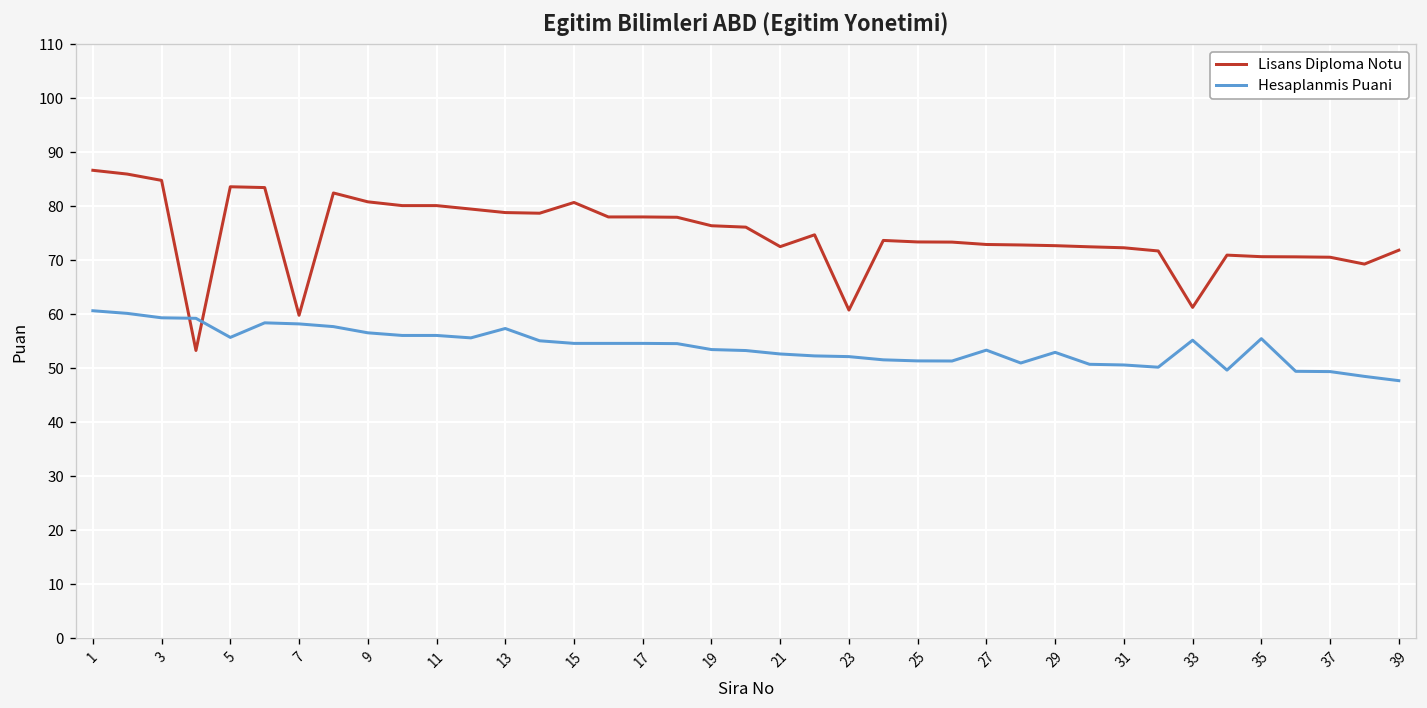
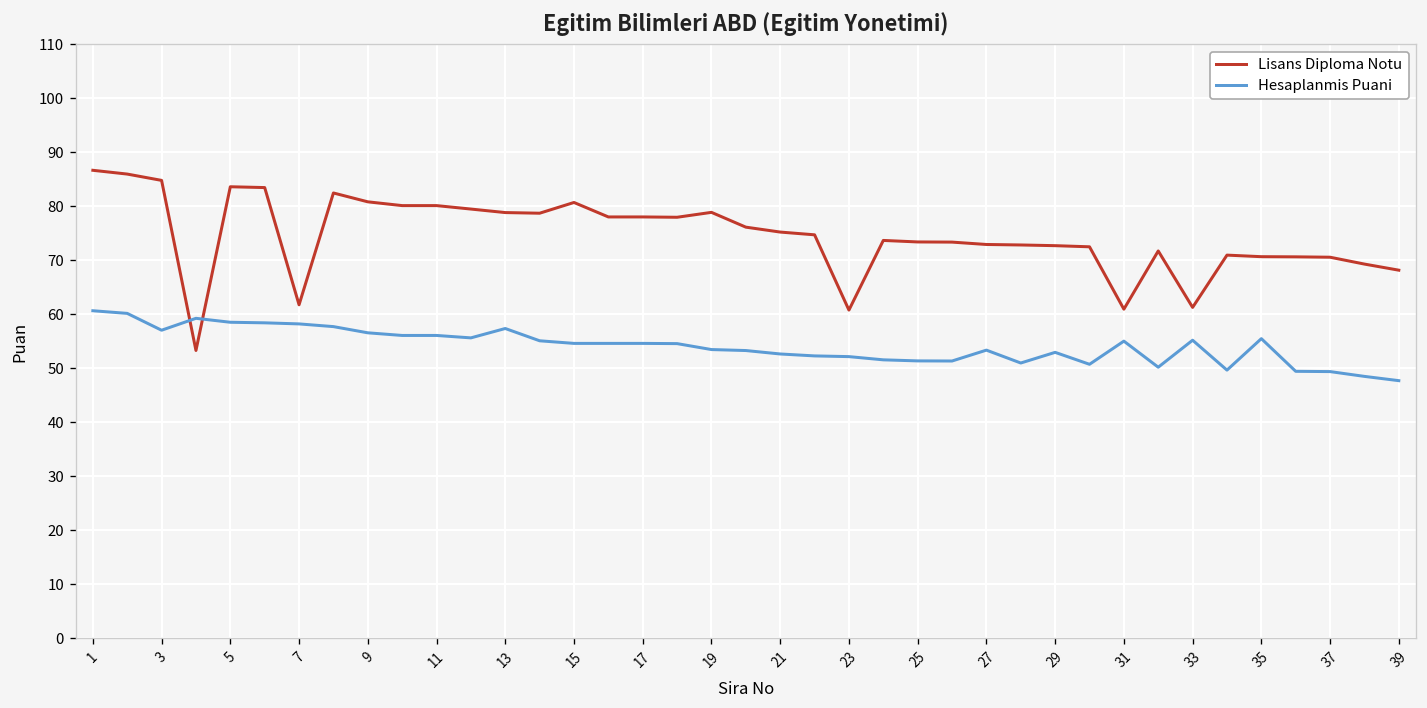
  {
    "Lisans Diploma Notu": {
      "1": 87,
      "3": 85,
      "5": 84,
-     "7": 60,
+     "7": 62,
      "9": 81,
      "11": 80,
      "13": 79,
      "15": 81,
      "17": 78,
-     "19": 76,
-     "21": 73,
+     "19": 79,
+     "21": 75,
      "23": 61,
      "25": 73,
      "27": 73,
      "29": 73,
-     "31": 72,
+     "31": 61,
      "33": 61,
      "35": 71,
      "37": 71,
-     "39": 72
+     "39": 68
    },
    "Hesaplanmis Puani": {
      "1": 61,
-     "3": 59,
-     "5": 56,
+     "3": 57,
+     "5": 59,
      "7": 58,
      "9": 57,
      "11": 56,
      "13": 57,
      "15": 55,
      "17": 55,
      "19": 54,
      "21": 53,
      "23": 52,
      "25": 51,
      "27": 53,
      "29": 53,
-     "31": 51,
+     "31": 55,
      "33": 55,
      "35": 56,
      "37": 49,
      "39": 48
    }
  }
